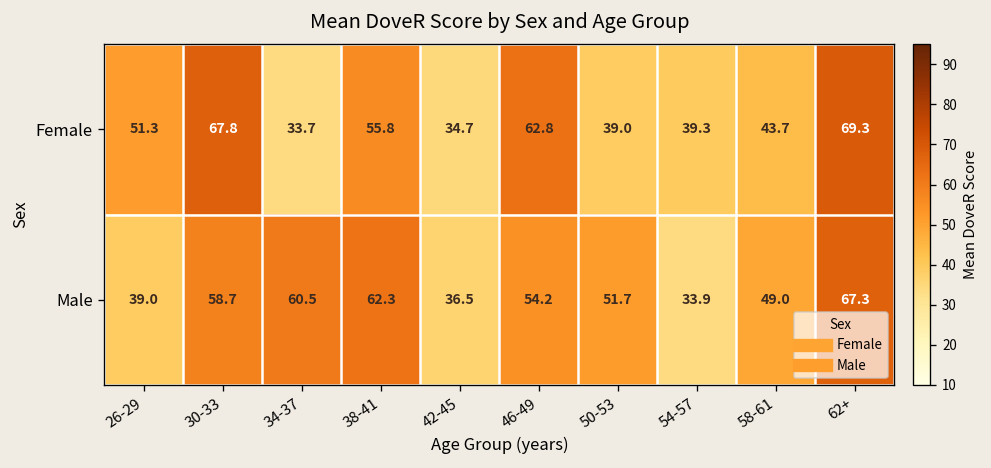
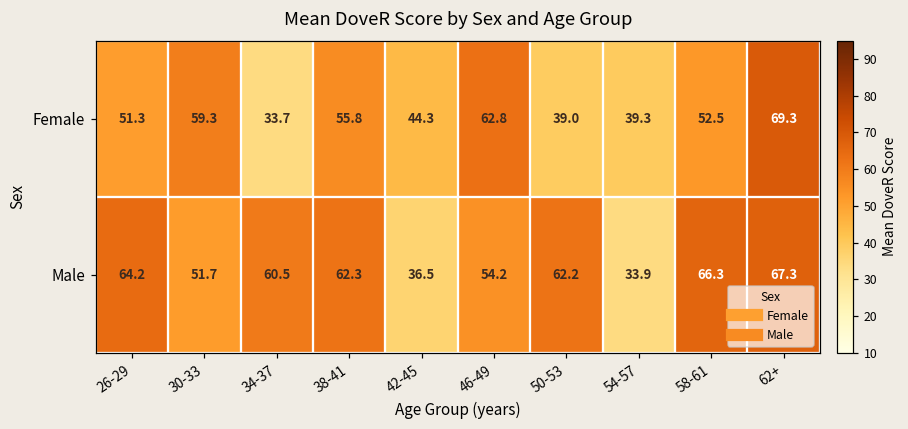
  {
    "Female": {
      "26-29": 51.3,
-     "30-33": 67.8,
+     "30-33": 59.3,
      "34-37": 33.7,
      "38-41": 55.8,
-     "42-45": 34.7,
+     "42-45": 44.3,
      "46-49": 62.8,
      "50-53": 39.0,
      "54-57": 39.3,
-     "58-61": 43.7,
+     "58-61": 52.5,
      "62+": 69.3
    },
    "Male": {
-     "26-29": 39.0,
-     "30-33": 58.7,
+     "26-29": 64.2,
+     "30-33": 51.7,
      "34-37": 60.5,
      "38-41": 62.3,
      "42-45": 36.5,
      "46-49": 54.2,
-     "50-53": 51.7,
+     "50-53": 62.2,
      "54-57": 33.9,
-     "58-61": 49.0,
+     "58-61": 66.3,
      "62+": 67.3
    }
  }
